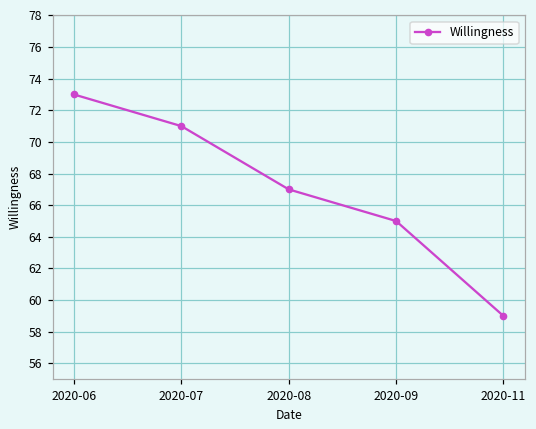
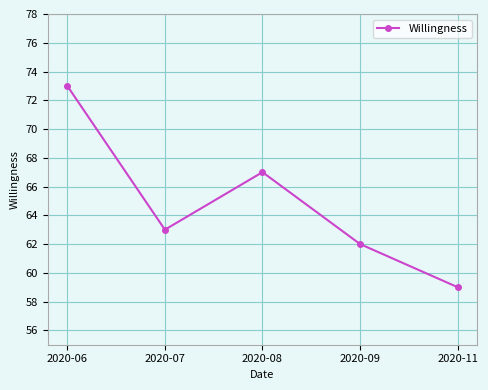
  {
    "2020-06": 73,
-   "2020-07": 71,
+   "2020-07": 63,
    "2020-08": 67,
-   "2020-09": 65,
+   "2020-09": 62,
    "2020-11": 59
  }
